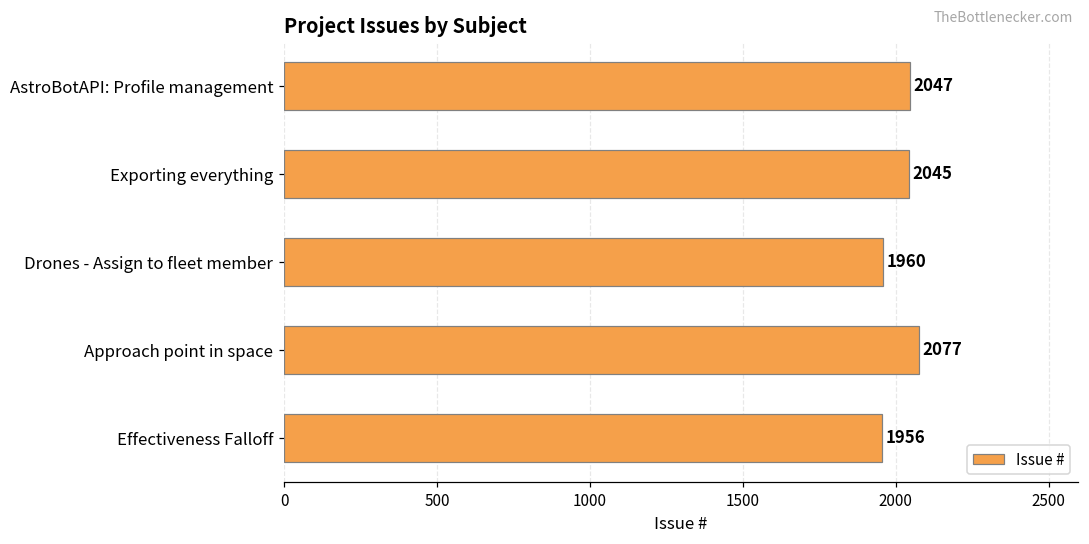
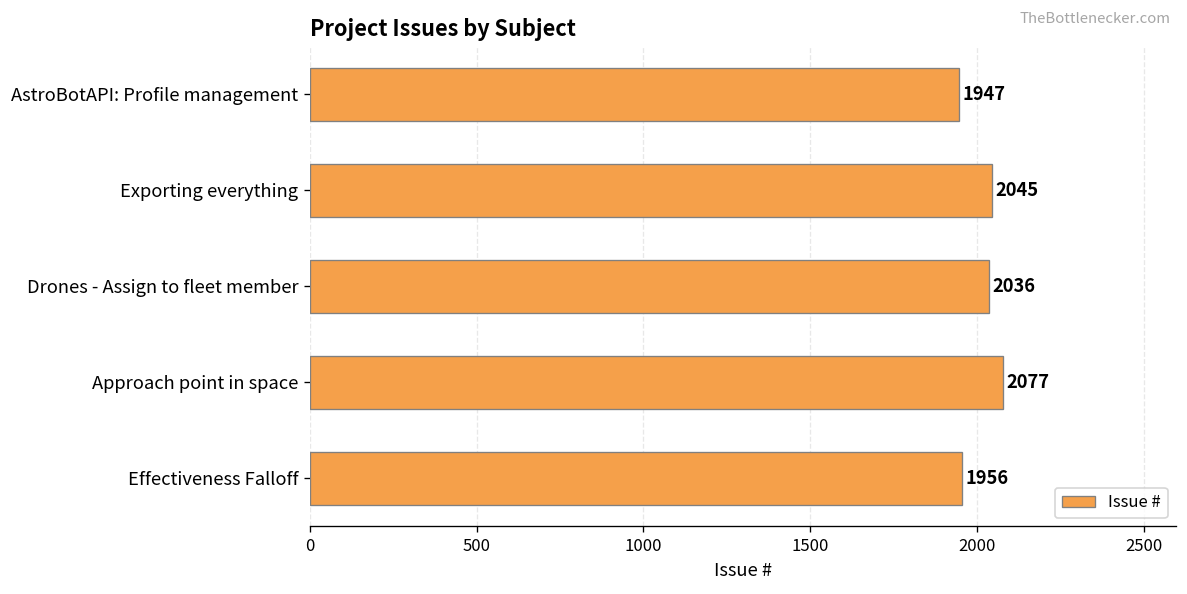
  {
-   "AstroBotAPI: Profile management": 2047,
+   "AstroBotAPI: Profile management": 1947,
    "Exporting everything": 2045,
-   "Drones - Assign to fleet member": 1960,
+   "Drones - Assign to fleet member": 2036,
    "Approach point in space": 2077,
    "Effectiveness Falloff": 1956
  }
